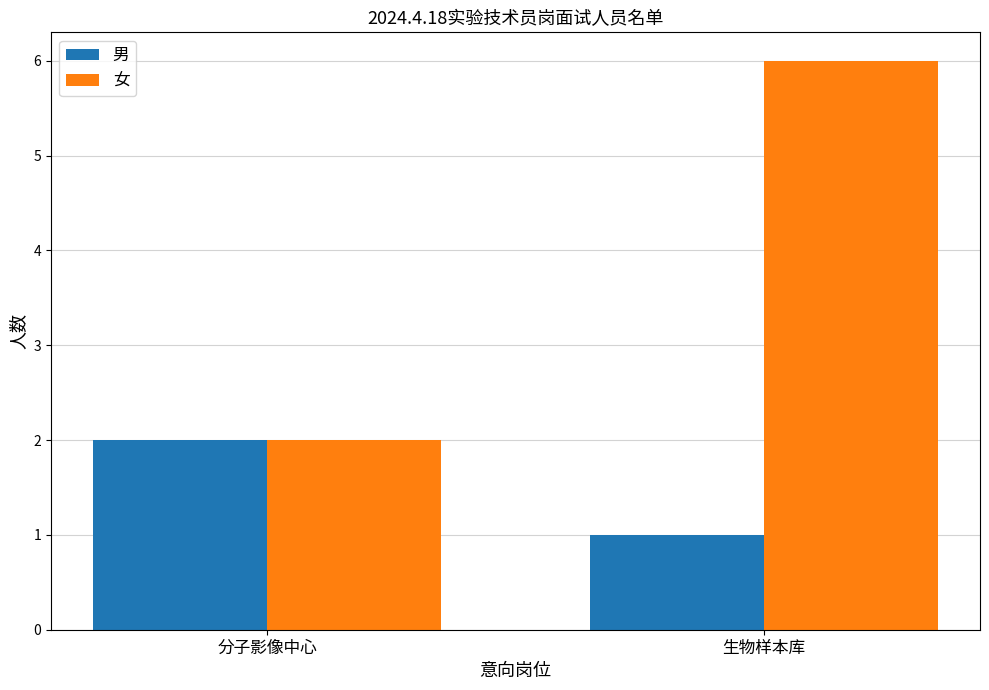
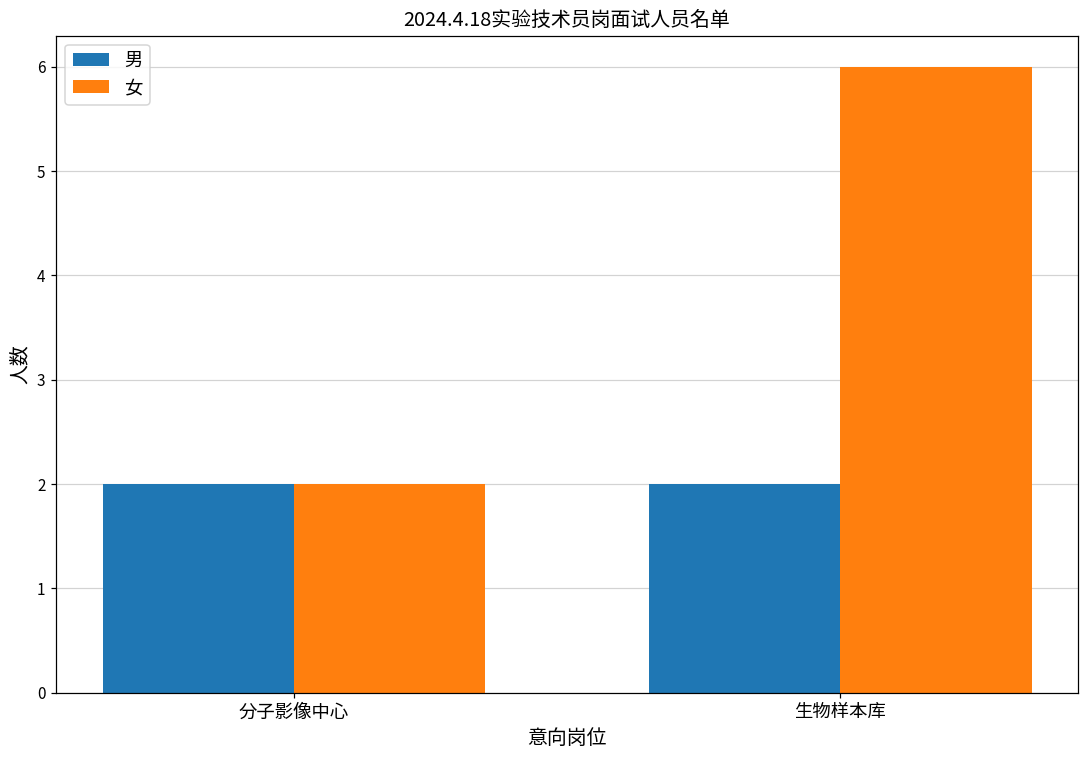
  {
    "男": {
      "分子影像中心": 2,
-     "生物样本库": 1
+     "生物样本库": 2
    },
    "女": {
      "分子影像中心": 2,
      "生物样本库": 6
    }
  }
